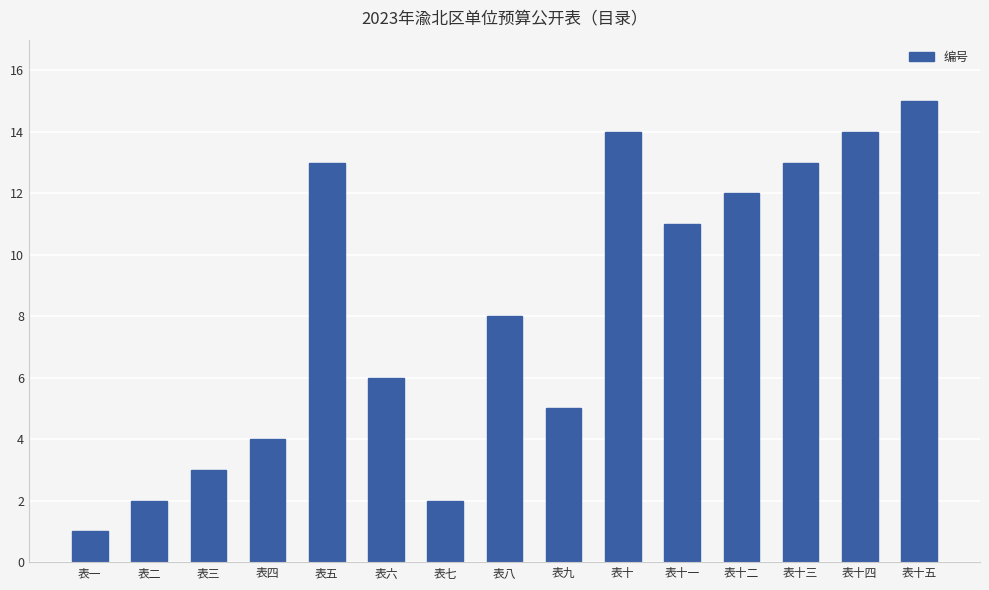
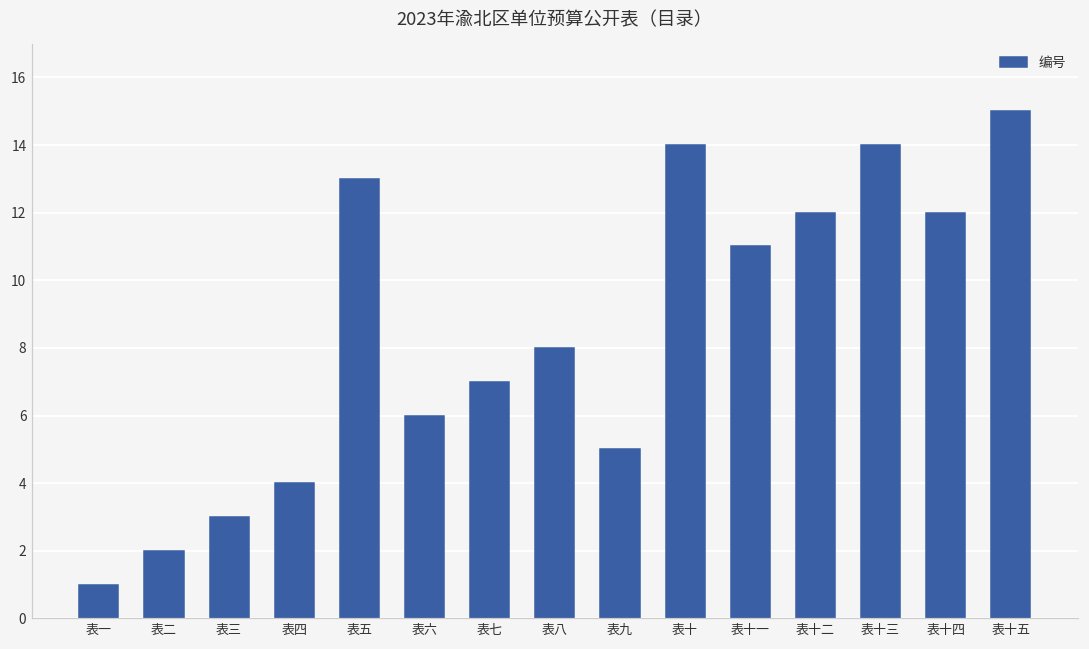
  {
    "表一": 1,
    "表二": 2,
    "表三": 3,
    "表四": 4,
    "表五": 13,
    "表六": 6,
-   "表七": 2,
+   "表七": 7,
    "表八": 8,
    "表九": 5,
    "表十": 14,
    "表十一": 11,
    "表十二": 12,
-   "表十三": 13,
-   "表十四": 14,
+   "表十三": 14,
+   "表十四": 12,
    "表十五": 15
  }
